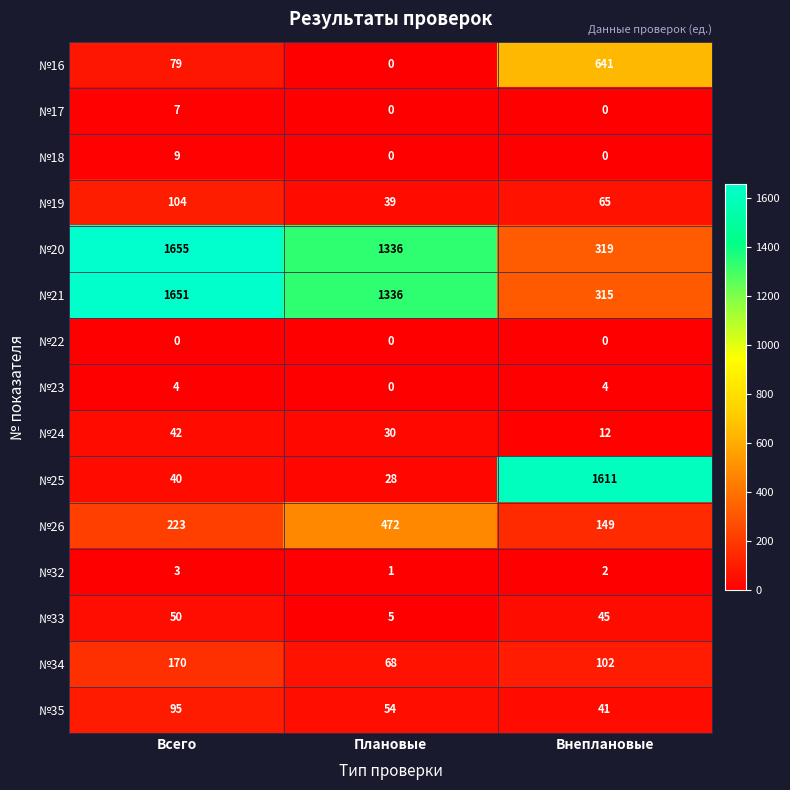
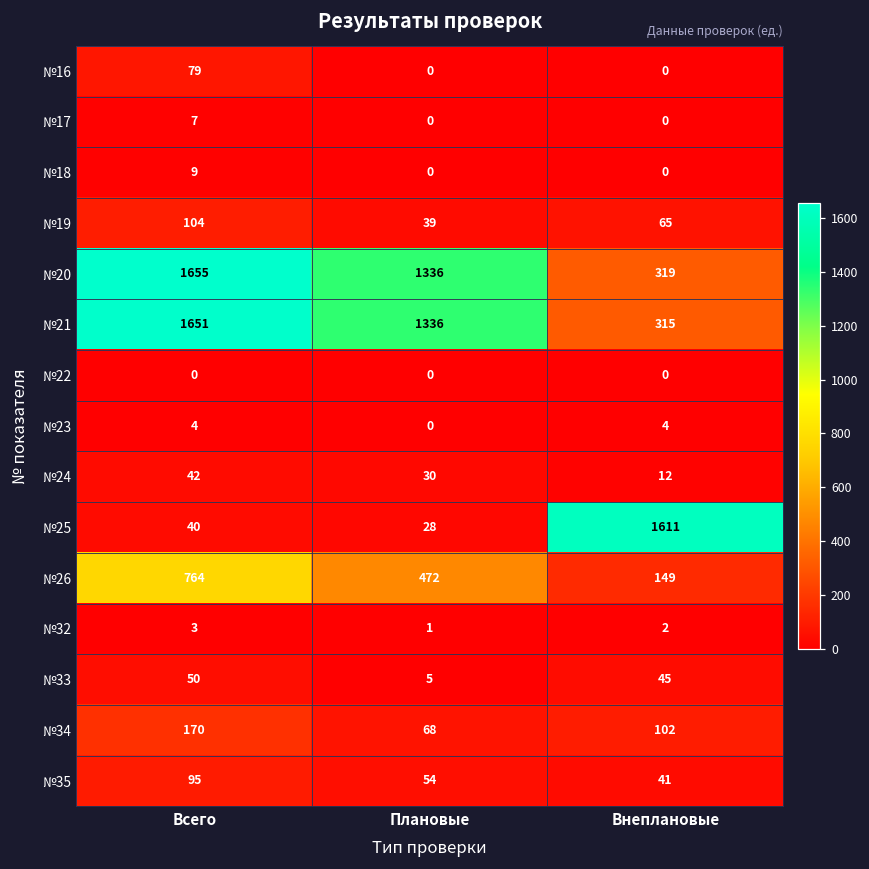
  {
    "№16": {
      "Всего": 79,
      "Плановые": 0,
-     "Внеплановые": 641
+     "Внеплановые": 0
    },
    "№17": {
      "Всего": 7,
      "Плановые": 0,
      "Внеплановые": 0
    },
    "№18": {
      "Всего": 9,
      "Плановые": 0,
      "Внеплановые": 0
    },
    "№19": {
      "Всего": 104,
      "Плановые": 39,
      "Внеплановые": 65
    },
    "№20": {
      "Всего": 1655,
      "Плановые": 1336,
      "Внеплановые": 319
    },
    "№21": {
      "Всего": 1651,
      "Плановые": 1336,
      "Внеплановые": 315
    },
    "№22": {
      "Всего": 0,
      "Плановые": 0,
      "Внеплановые": 0
    },
    "№23": {
      "Всего": 4,
      "Плановые": 0,
      "Внеплановые": 4
    },
    "№24": {
      "Всего": 42,
      "Плановые": 30,
      "Внеплановые": 12
    },
    "№25": {
      "Всего": 40,
      "Плановые": 28,
      "Внеплановые": 1611
    },
    "№26": {
-     "Всего": 223,
+     "Всего": 764,
      "Плановые": 472,
      "Внеплановые": 149
    },
    "№32": {
      "Всего": 3,
      "Плановые": 1,
      "Внеплановые": 2
    },
    "№33": {
      "Всего": 50,
      "Плановые": 5,
      "Внеплановые": 45
    },
    "№34": {
      "Всего": 170,
      "Плановые": 68,
      "Внеплановые": 102
    },
    "№35": {
      "Всего": 95,
      "Плановые": 54,
      "Внеплановые": 41
    }
  }
